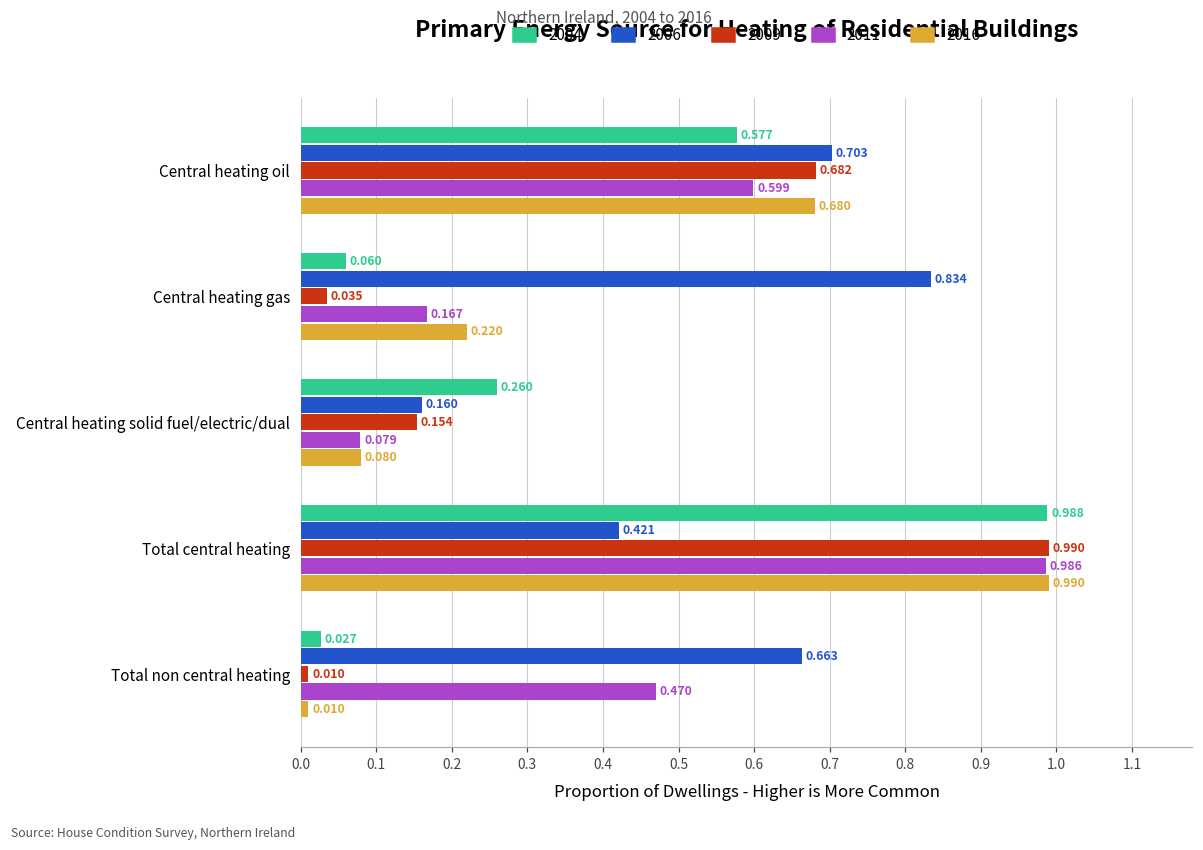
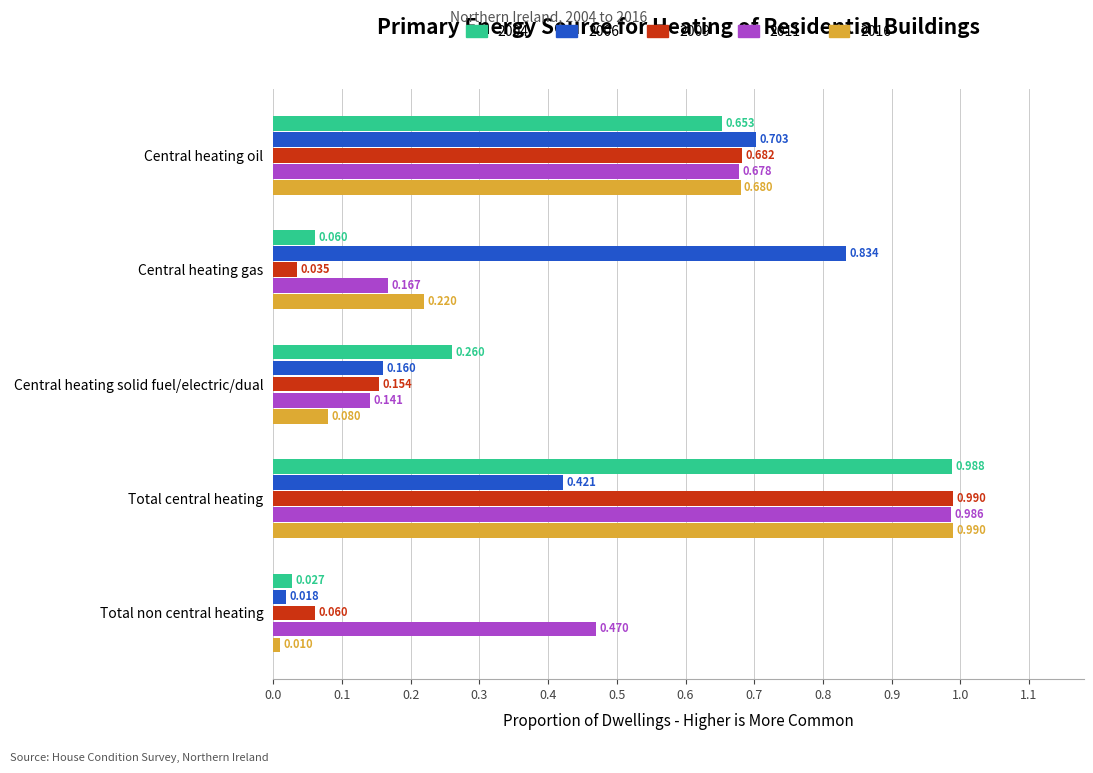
  {
    "2004": {
-     "Central heating oil": 0.577,
+     "Central heating oil": 0.653,
      "Central heating gas": 0.060,
      "Central heating solid fuel/electric/dual": 0.260,
      "Total central heating": 0.988,
      "Total non central heating": 0.027
    },
    "2006": {
      "Central heating oil": 0.703,
      "Central heating gas": 0.834,
      "Central heating solid fuel/electric/dual": 0.160,
      "Total central heating": 0.421,
-     "Total non central heating": 0.663
+     "Total non central heating": 0.018
    },
    "2009": {
      "Central heating oil": 0.682,
      "Central heating gas": 0.035,
      "Central heating solid fuel/electric/dual": 0.154,
      "Total central heating": 0.990,
-     "Total non central heating": 0.010
+     "Total non central heating": 0.060
    },
    "2011": {
-     "Central heating oil": 0.599,
+     "Central heating oil": 0.678,
      "Central heating gas": 0.167,
-     "Central heating solid fuel/electric/dual": 0.079,
+     "Central heating solid fuel/electric/dual": 0.141,
      "Total central heating": 0.986,
      "Total non central heating": 0.470
    },
    "2016": {
      "Central heating oil": 0.680,
      "Central heating gas": 0.220,
      "Central heating solid fuel/electric/dual": 0.080,
      "Total central heating": 0.990,
      "Total non central heating": 0.010
    }
  }
